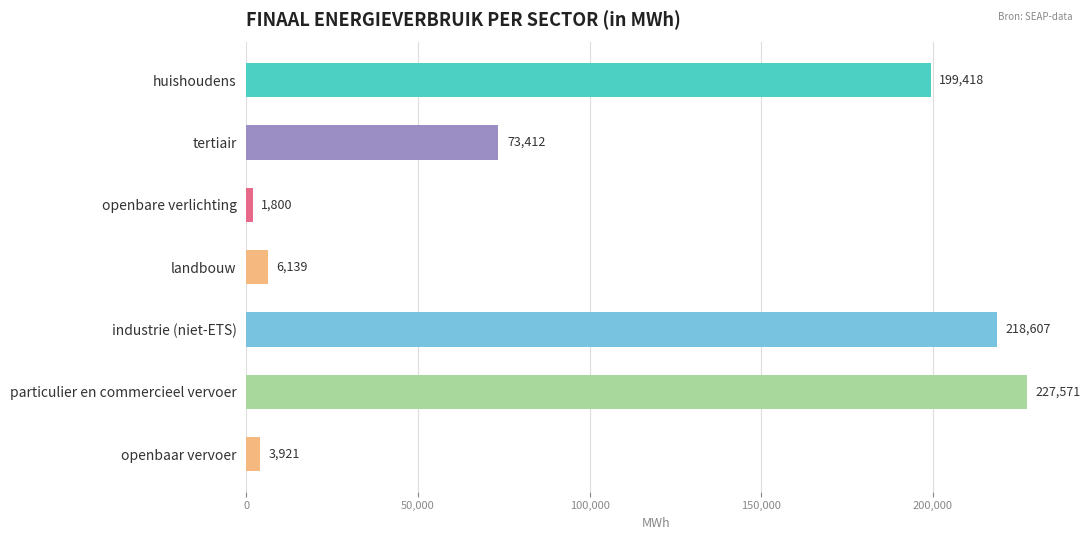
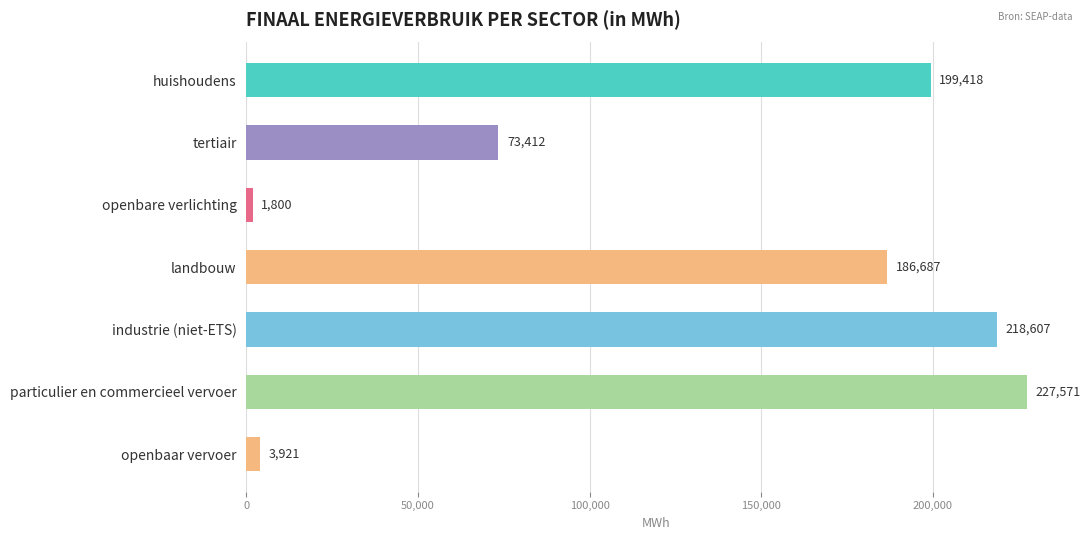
  {
    "huishoudens": "199,418",
    "tertiair": "73,412",
    "openbare verlichting": "1,800",
-   "landbouw": "6,139",
+   "landbouw": "186,687",
    "industrie (niet-ETS)": "218,607",
    "particulier en commercieel vervoer": "227,571",
    "openbaar vervoer": "3,921"
  }
